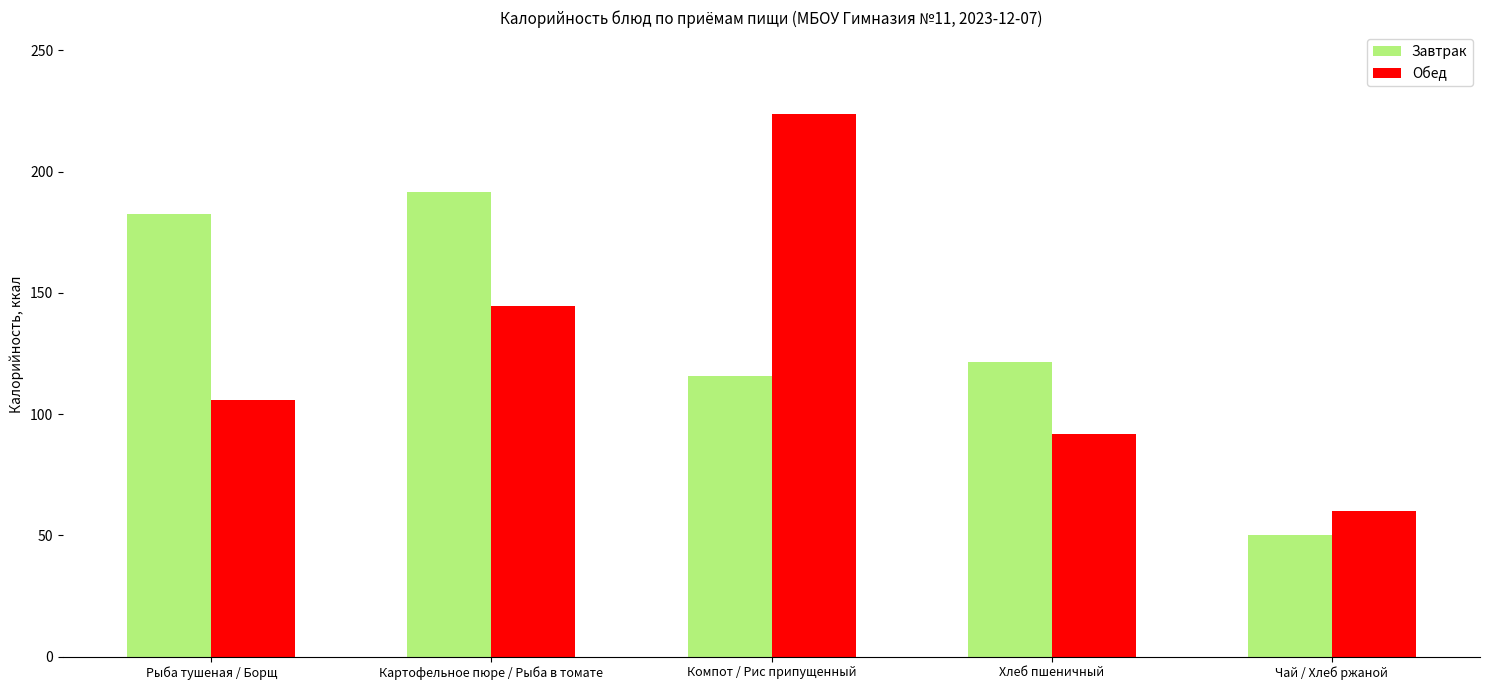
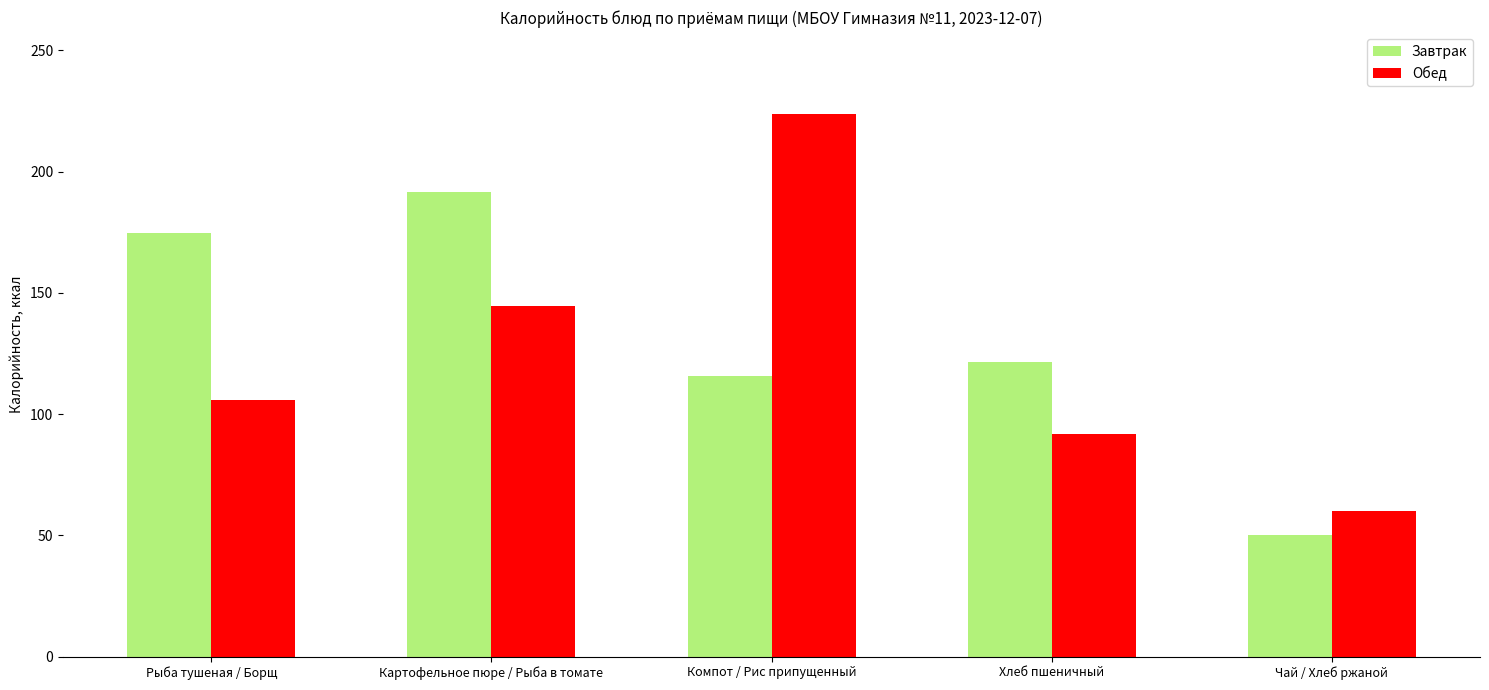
  {
    "Завтрак": {
-     "Рыба тушеная / Борщ": 183,
+     "Рыба тушеная / Борщ": 175,
      "Картофельное пюре / Рыба в томате": 192,
      "Компот / Рис припущенный": 116,
      "Хлеб пшеничный": 122,
      "Чай / Хлеб ржаной": 50
    },
    "Обед": {
      "Рыба тушеная / Борщ": 106,
      "Картофельное пюре / Рыба в томате": 145,
      "Компот / Рис припущенный": 224,
      "Хлеб пшеничный": 92,
      "Чай / Хлеб ржаной": 60
    }
  }
